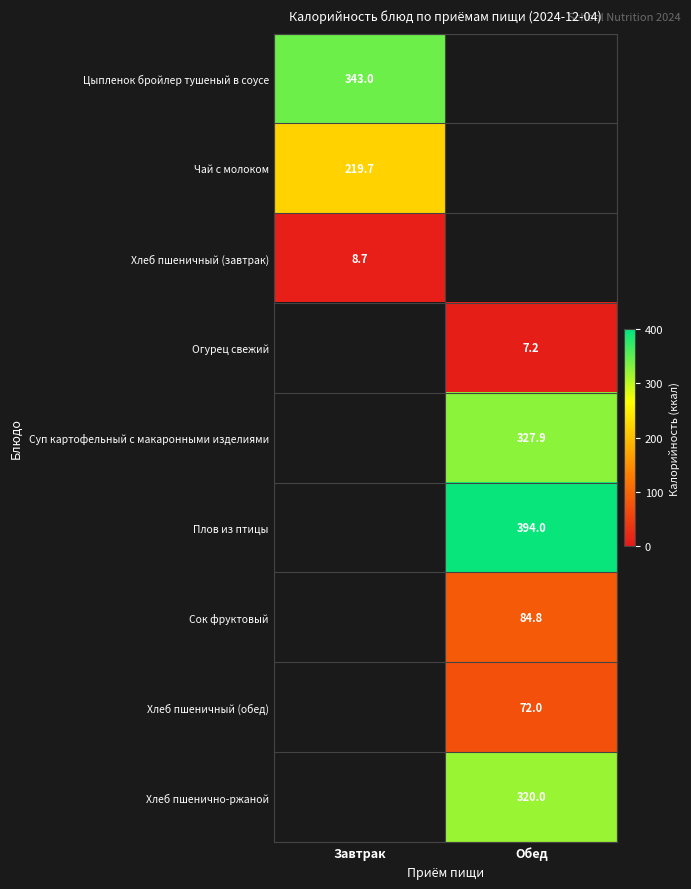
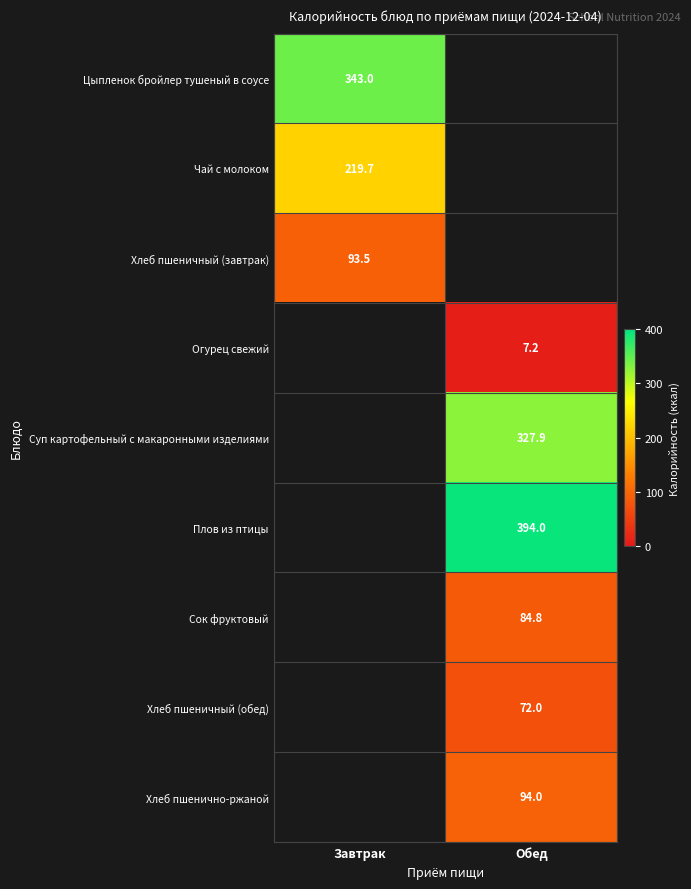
  {
    "Цыпленок бройлер тушеный в соусе": {
      "Завтрак": 343.0
    },
    "Чай с молоком": {
      "Завтрак": 219.7
    },
    "Хлеб пшеничный (завтрак)": {
-     "Завтрак": 8.7
+     "Завтрак": 93.5
    },
    "Огурец свежий": {
      "Обед": 7.2
    },
    "Суп картофельный с макаронными изделиями": {
      "Обед": 327.9
    },
    "Плов из птицы": {
      "Обед": 394.0
    },
    "Сок фруктовый": {
      "Обед": 84.8
    },
    "Хлеб пшеничный (обед)": {
      "Обед": 72.0
    },
    "Хлеб пшенично-ржаной": {
-     "Обед": 320.0
+     "Обед": 94.0
    }
  }
